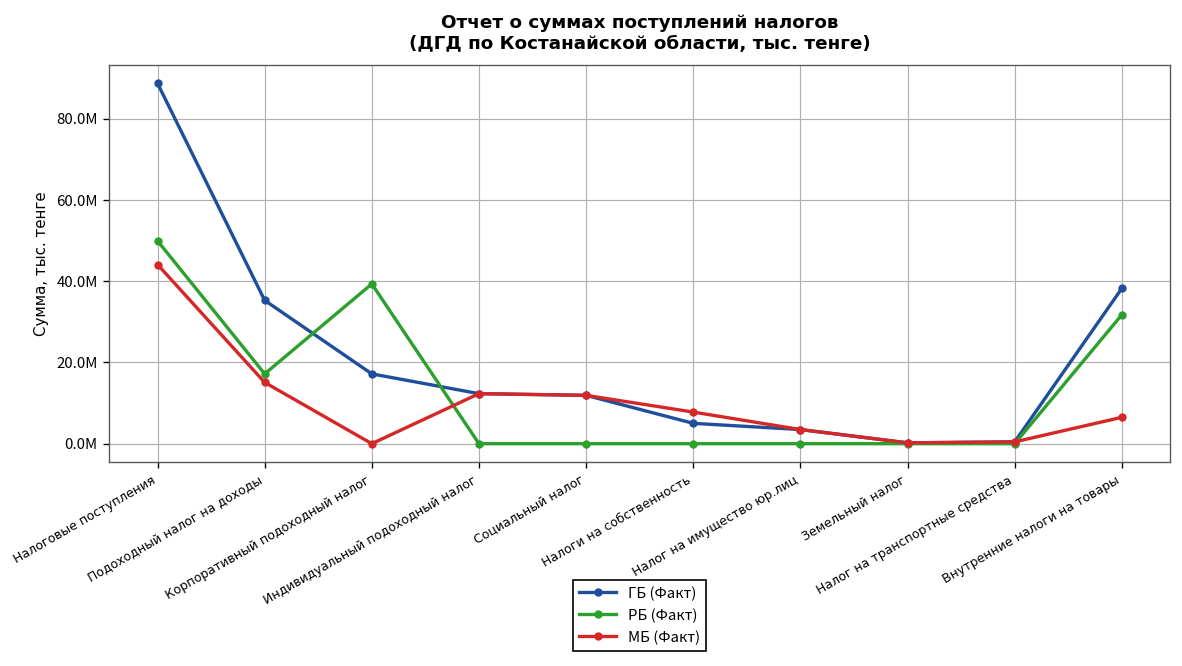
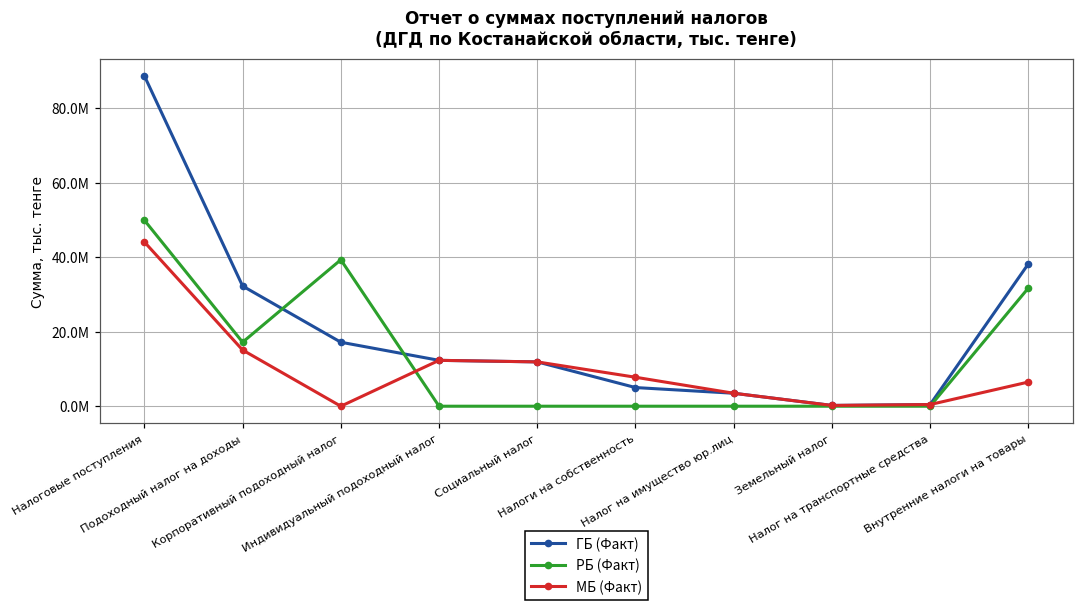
  {
    "ГБ (Факт)": {
      "Hалоговые поступления": 89000000,
-     "Подоходный налог на доходы": 35000000,
+     "Подоходный налог на доходы": 32000000,
      "Корпоративный подоходный налог": 17000000,
      "Налоги на собственность": 5000000,
      "Внутренние налоги на товары": 38000000
    },
    "РБ (Факт)": {
      "Hалоговые поступления": 50000000,
      "Подоходный налог на доходы": 17000000,
      "Корпоративный подоходный налог": 39000000,
      "Индивидуальный подоходный налог": 0,
      "Социальный налог": 0,
      "Налоги на собственность": 0,
      "Налог на имущество юр.лиц": 0,
      "Внутренние налоги на товары": 32000000
    },
    "МБ (Факт)": {
      "Hалоговые поступления": 44000000,
      "Подоходный налог на доходы": 15000000,
      "Корпоративный подоходный налог": 0,
      "Налоги на собственность": 8000000,
      "Внутренние налоги на товары": 6000000
    }
  }
